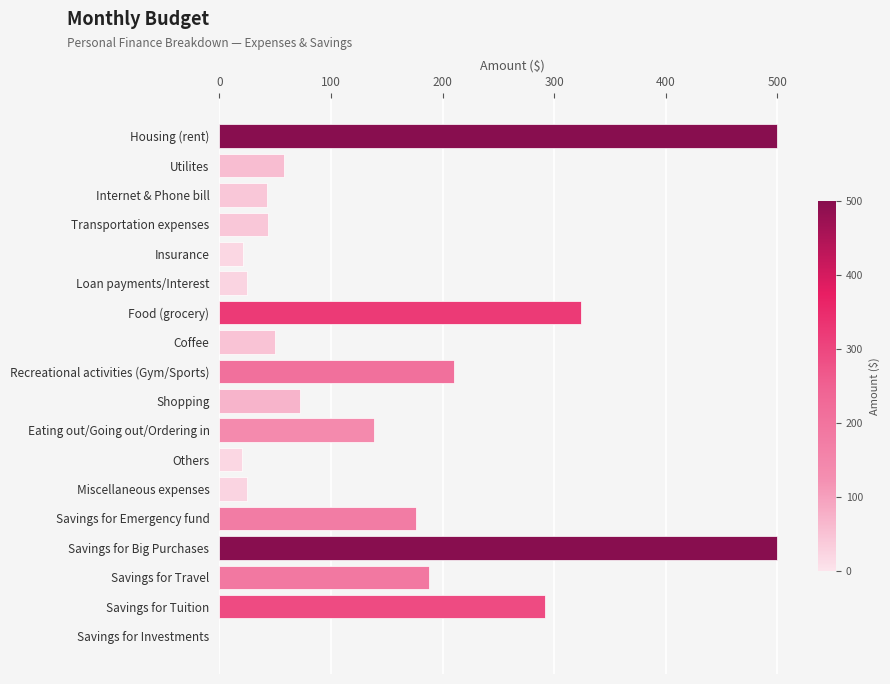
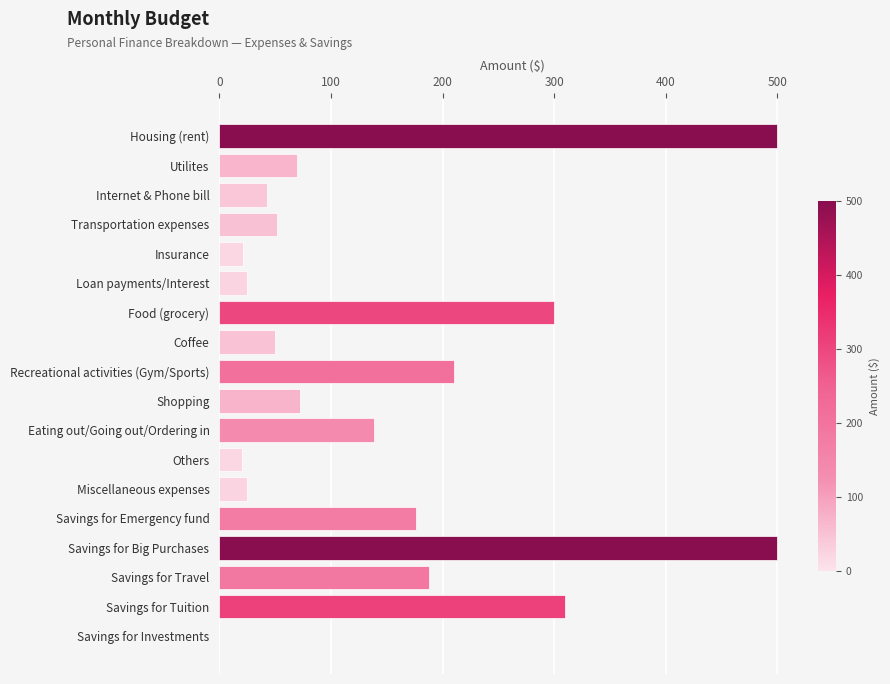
  {
    "Housing (rent)": 500,
-   "Utilites": 58,
+   "Utilites": 70,
    "Internet & Phone bill": 43,
-   "Transportation expenses": 44,
+   "Transportation expenses": 52,
    "Insurance": 21,
    "Loan payments/Interest": 25,
-   "Food (grocery)": 324,
+   "Food (grocery)": 300,
    "Coffee": 50,
    "Recreational activities (Gym/Sports)": 210,
    "Shopping": 72,
    "Eating out/Going out/Ordering in": 139,
    "Others": 20,
    "Miscellaneous expenses": 25,
    "Savings for Emergency fund": 177,
    "Savings for Big Purchases": 500,
    "Savings for Travel": 188,
-   "Savings for Tuition": 292,
+   "Savings for Tuition": 310,
    "Savings for Investments": 0
  }
